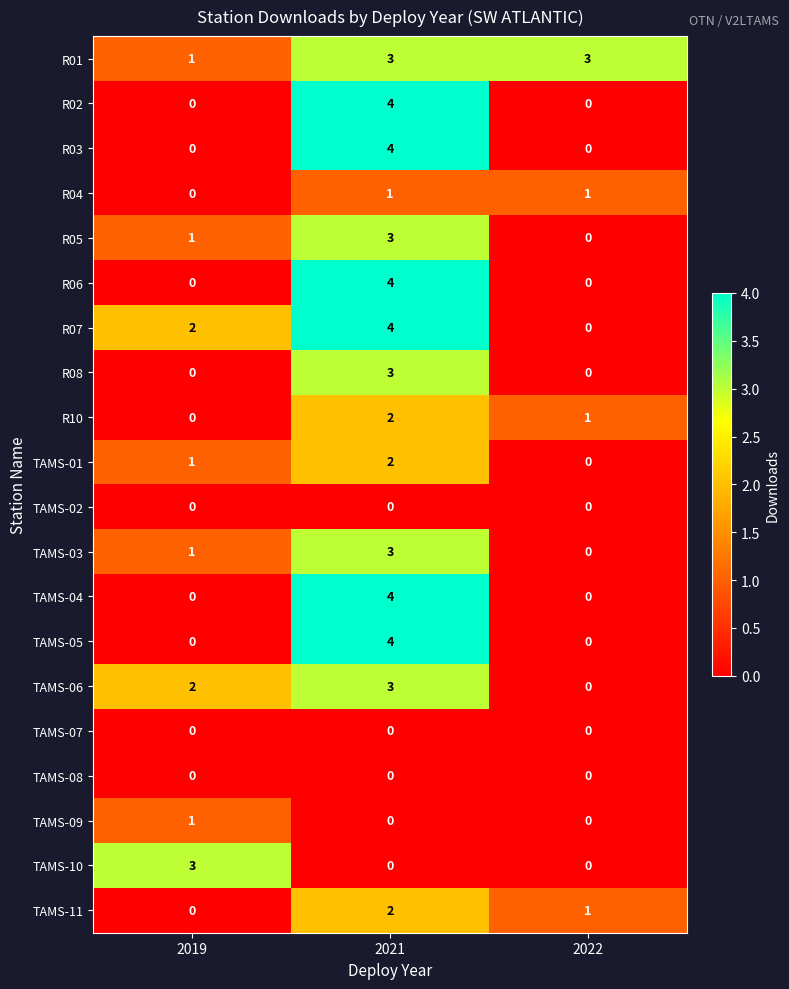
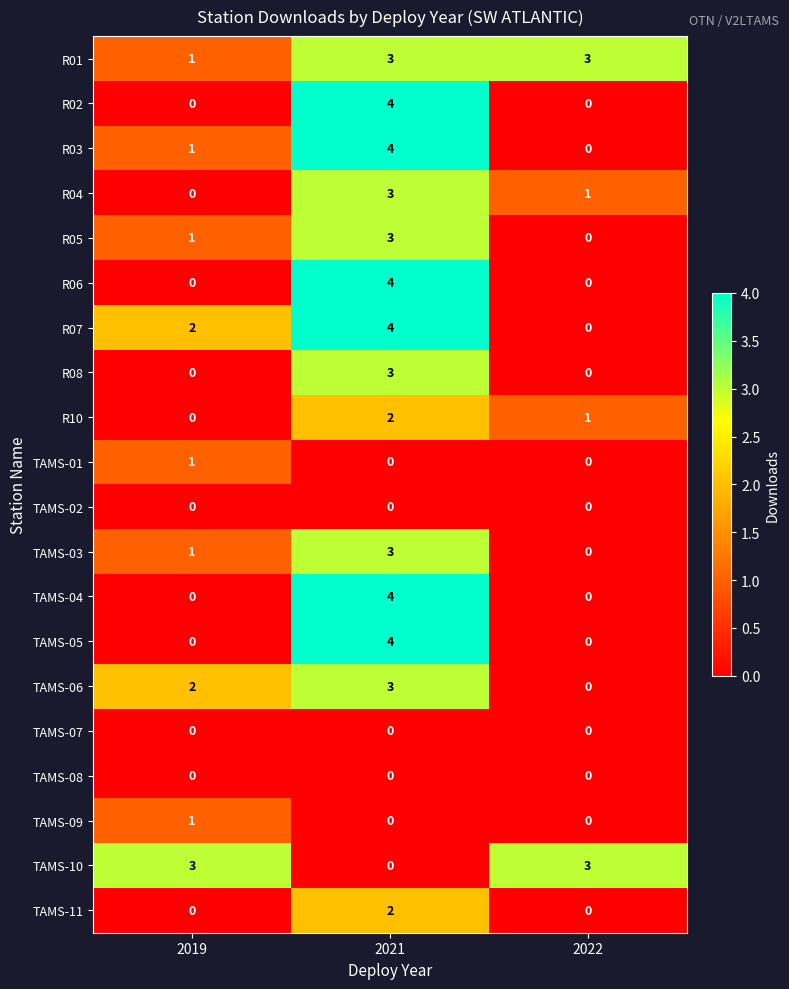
  {
    "R01": {
      "2019": 1,
      "2021": 3,
      "2022": 3
    },
    "R02": {
      "2019": 0,
      "2021": 4,
      "2022": 0
    },
    "R03": {
-     "2019": 0,
+     "2019": 1,
      "2021": 4,
      "2022": 0
    },
    "R04": {
      "2019": 0,
-     "2021": 1,
+     "2021": 3,
      "2022": 1
    },
    "R05": {
      "2019": 1,
      "2021": 3,
      "2022": 0
    },
    "R06": {
      "2019": 0,
      "2021": 4,
      "2022": 0
    },
    "R07": {
      "2019": 2,
      "2021": 4,
      "2022": 0
    },
    "R08": {
      "2019": 0,
      "2021": 3,
      "2022": 0
    },
    "R10": {
      "2019": 0,
      "2021": 2,
      "2022": 1
    },
    "TAMS-01": {
      "2019": 1,
-     "2021": 2,
+     "2021": 0,
      "2022": 0
    },
    "TAMS-02": {
      "2019": 0,
      "2021": 0,
      "2022": 0
    },
    "TAMS-03": {
      "2019": 1,
      "2021": 3,
      "2022": 0
    },
    "TAMS-04": {
      "2019": 0,
      "2021": 4,
      "2022": 0
    },
    "TAMS-05": {
      "2019": 0,
      "2021": 4,
      "2022": 0
    },
    "TAMS-06": {
      "2019": 2,
      "2021": 3,
      "2022": 0
    },
    "TAMS-07": {
      "2019": 0,
      "2021": 0,
      "2022": 0
    },
    "TAMS-08": {
      "2019": 0,
      "2021": 0,
      "2022": 0
    },
    "TAMS-09": {
      "2019": 1,
      "2021": 0,
      "2022": 0
    },
    "TAMS-10": {
      "2019": 3,
      "2021": 0,
-     "2022": 0
+     "2022": 3
    },
    "TAMS-11": {
      "2019": 0,
      "2021": 2,
-     "2022": 1
+     "2022": 0
    }
  }
